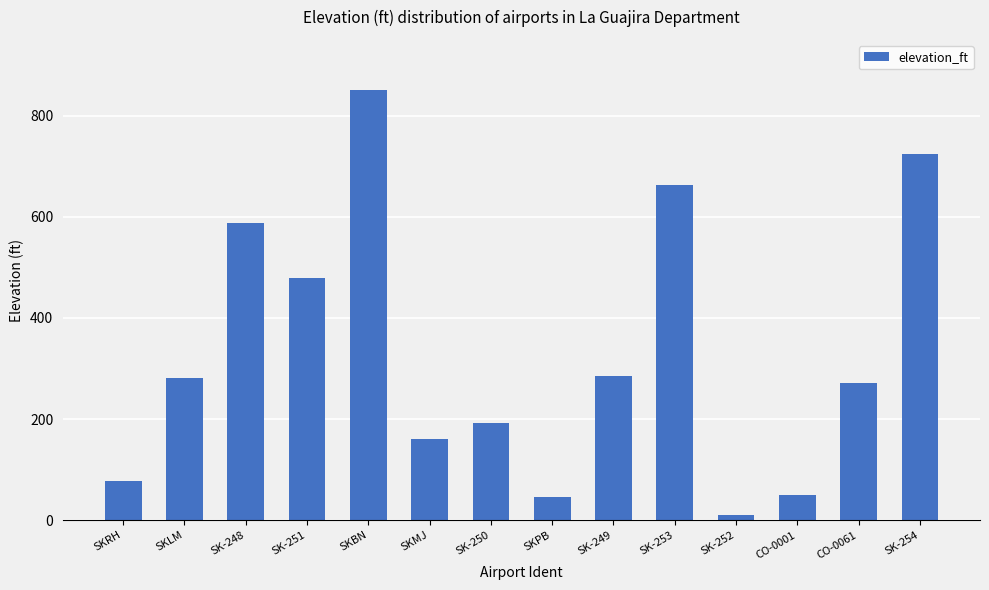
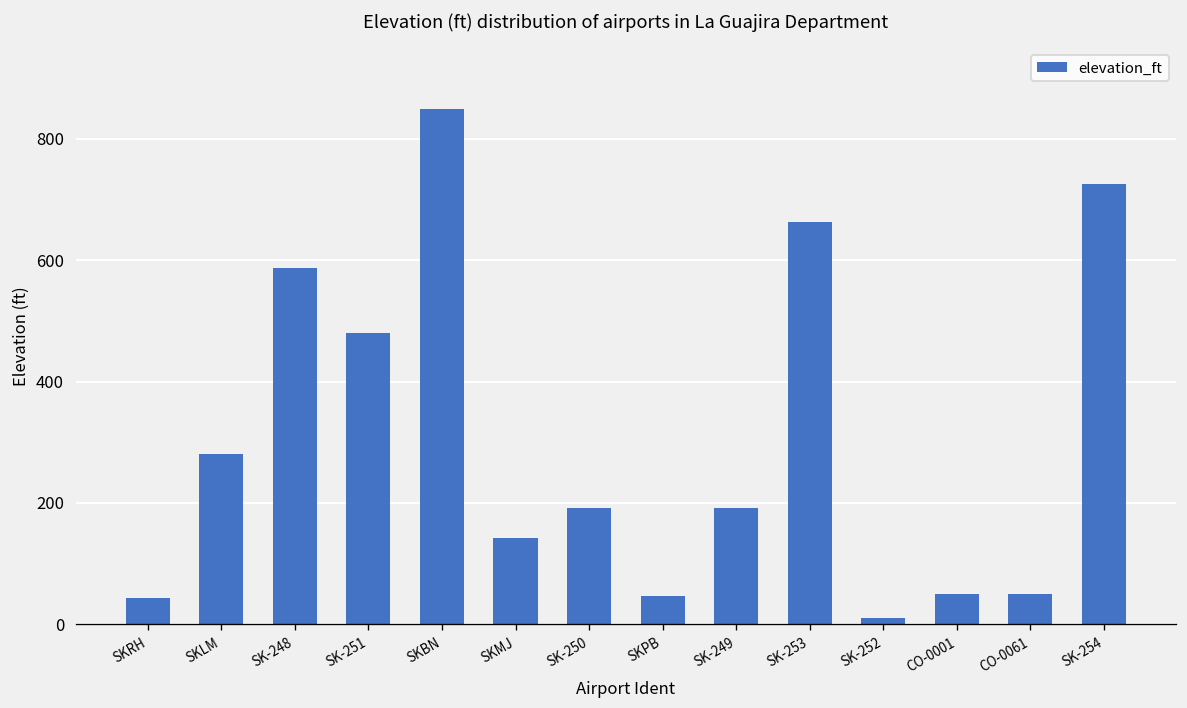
  {
-   "SKRH": 80,
+   "SKRH": 40,
    "SKLM": 280,
    "SK-248": 590,
    "SK-251": 480,
    "SKBN": 850,
-   "SKMJ": 160,
+   "SKMJ": 140,
    "SK-250": 190,
    "SKPB": 50,
-   "SK-249": 290,
+   "SK-249": 190,
    "SK-253": 660,
    "SK-252": 10,
    "CO-0001": 50,
-   "CO-0061": 270,
+   "CO-0061": 50,
    "SK-254": 730
  }
